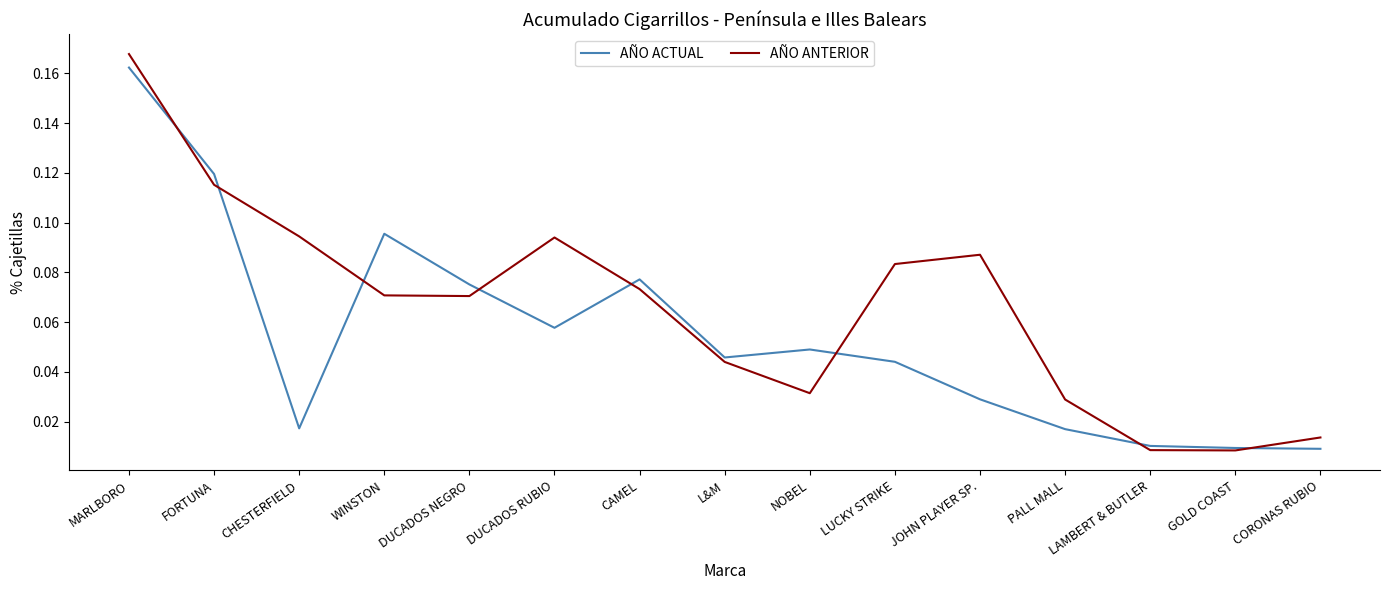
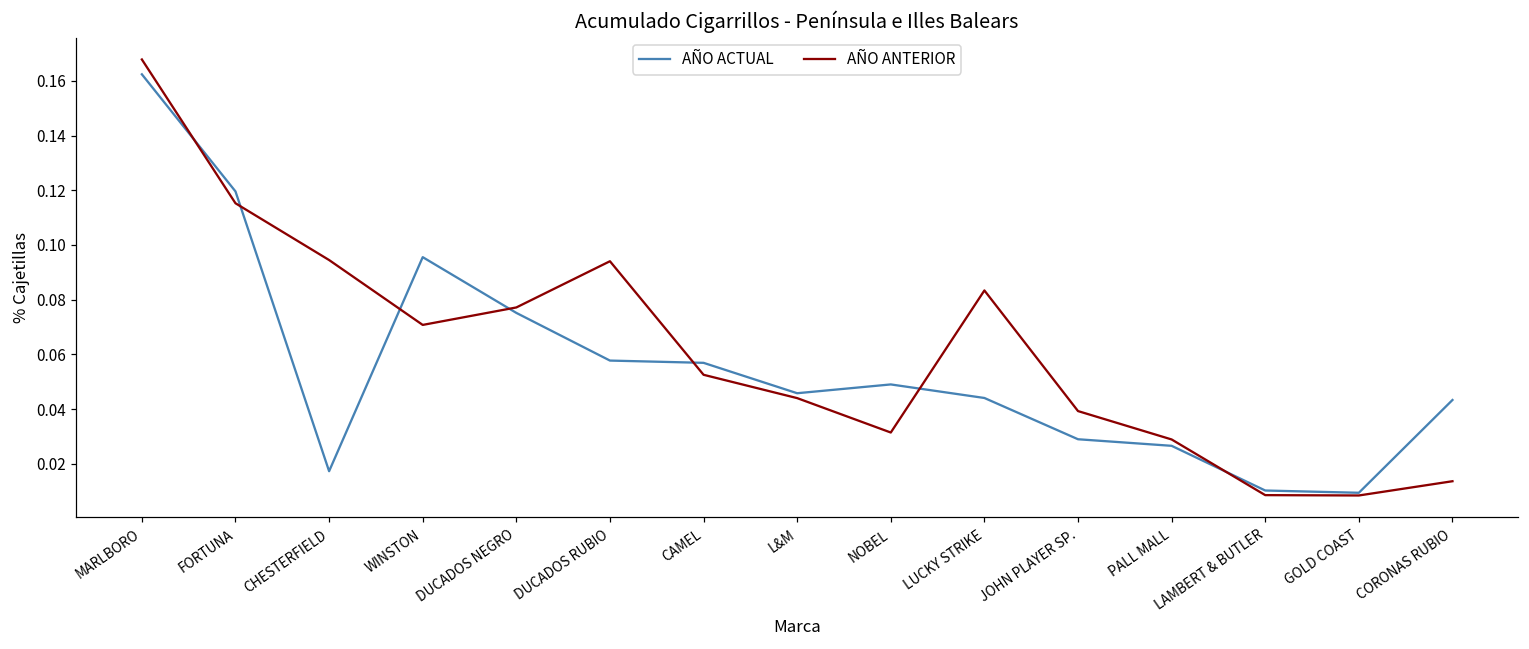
  {
    "AÑO ACTUAL": {
      "MARLBORO": 0.162,
      "FORTUNA": 0.120,
      "CHESTERFIELD": 0.017,
      "WINSTON": 0.096,
      "DUCADOS NEGRO": 0.075,
      "DUCADOS RUBIO": 0.058,
-     "CAMEL": 0.077,
+     "CAMEL": 0.057,
      "L&M": 0.046,
      "NOBEL": 0.049,
      "LUCKY STRIKE": 0.044,
      "JOHN PLAYER SP.": 0.029,
-     "PALL MALL": 0.017,
+     "PALL MALL": 0.027,
      "LAMBERT & BUTLER": 0.010,
-     "CORONAS RUBIO": 0.009
+     "CORONAS RUBIO": 0.043
    },
    "AÑO ANTERIOR": {
      "MARLBORO": 0.168,
      "FORTUNA": 0.115,
      "CHESTERFIELD": 0.094,
      "WINSTON": 0.071,
-     "DUCADOS NEGRO": 0.070,
+     "DUCADOS NEGRO": 0.077,
      "DUCADOS RUBIO": 0.094,
-     "CAMEL": 0.073,
+     "CAMEL": 0.053,
      "L&M": 0.044,
      "NOBEL": 0.031,
      "LUCKY STRIKE": 0.083,
-     "JOHN PLAYER SP.": 0.087,
+     "JOHN PLAYER SP.": 0.039,
      "PALL MALL": 0.029,
      "LAMBERT & BUTLER": 0.009,
      "CORONAS RUBIO": 0.014
    }
  }
